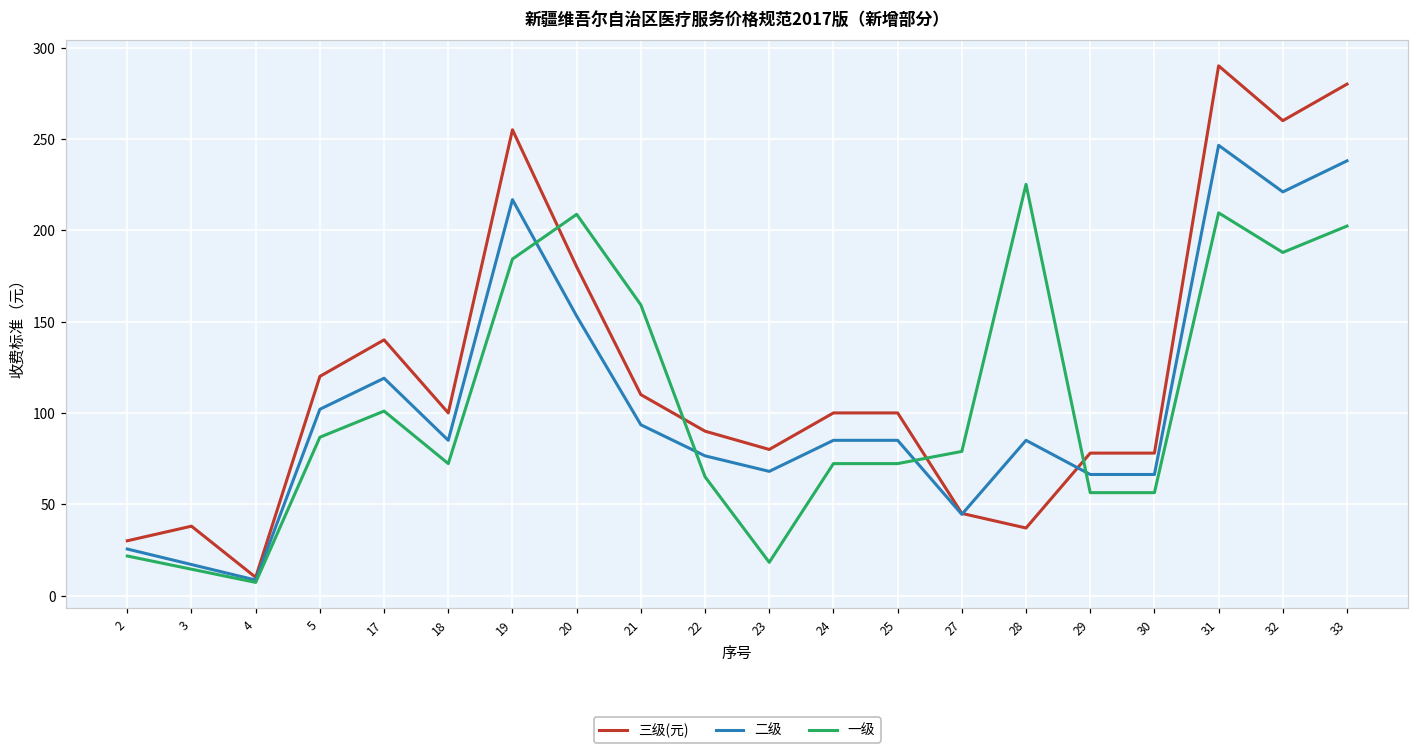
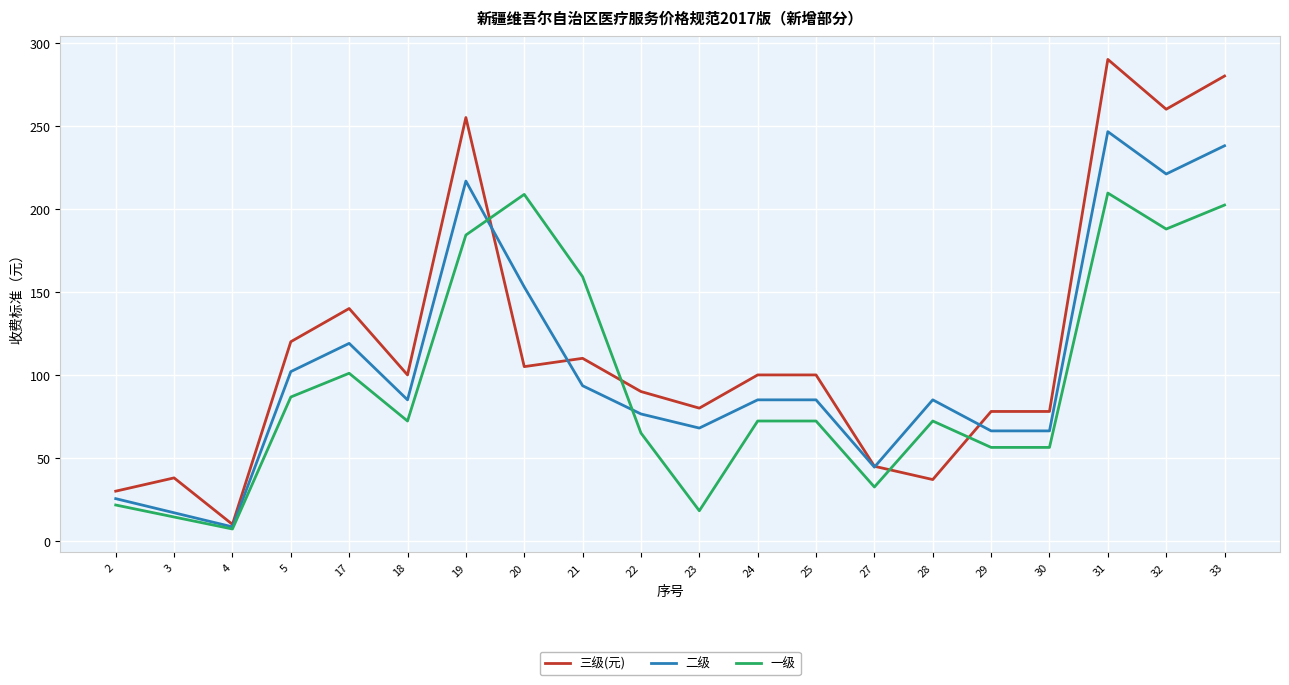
  {
    "三级(元)": {
      "2": 30,
      "3": 38,
      "5": 120,
      "17": 140,
      "18": 100,
      "19": 255,
-     "20": 180,
+     "20": 105,
      "21": 110,
      "22": 90,
      "23": 80,
      "24": 100,
      "25": 100,
      "28": 37,
      "29": 78,
      "30": 78,
      "31": 290,
      "32": 260,
      "33": 280
    },
    "二级": {
      "2": 26,
      "3": 17,
      "5": 102,
      "17": 119,
      "18": 85,
      "19": 217,
      "20": 153,
      "21": 94,
      "22": 77,
      "23": 68,
      "24": 85,
      "25": 85,
      "28": 85,
      "29": 66,
      "30": 66,
      "31": 247,
      "32": 221,
      "33": 238
    },
    "一级": {
      "2": 22,
      "3": 14,
      "5": 87,
      "17": 101,
      "18": 72,
      "19": 184,
      "20": 209,
      "21": 159,
      "22": 65,
      "23": 18,
      "24": 72,
      "25": 72,
-     "27": 79,
-     "28": 225,
+     "27": 33,
+     "28": 72,
      "29": 56,
      "30": 56,
      "31": 210,
      "32": 188,
      "33": 202
    }
  }
